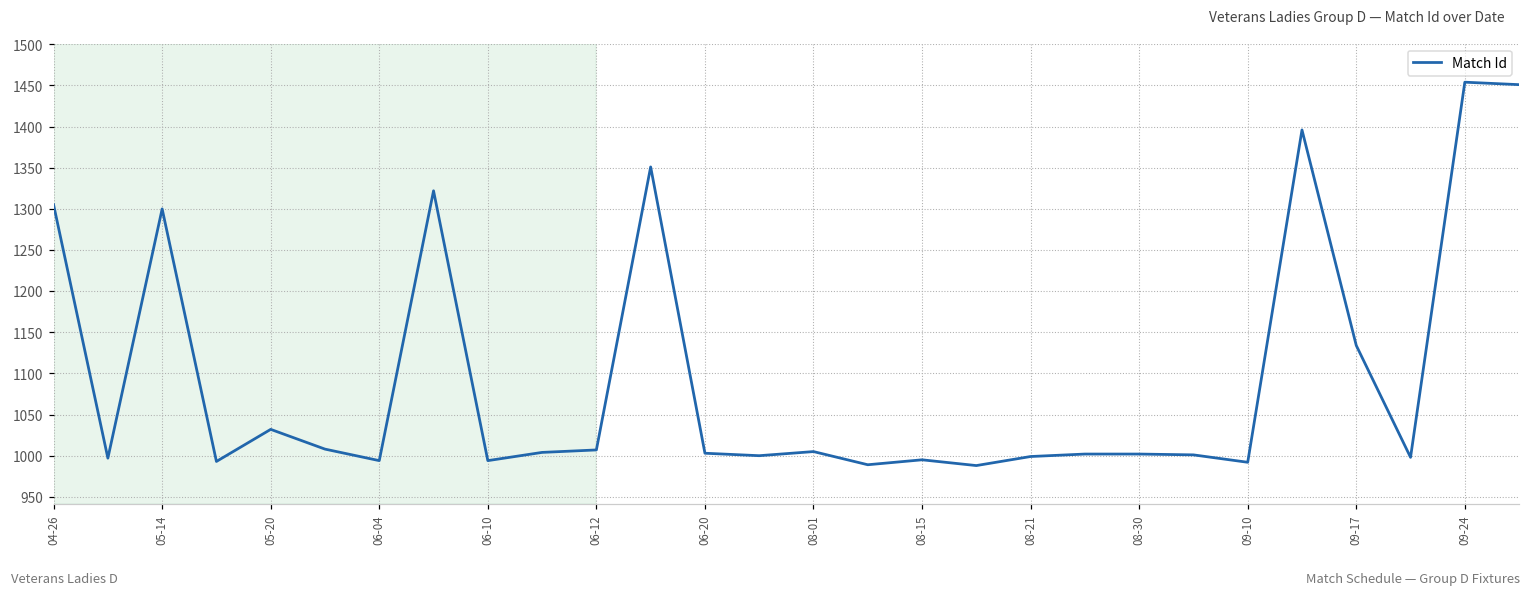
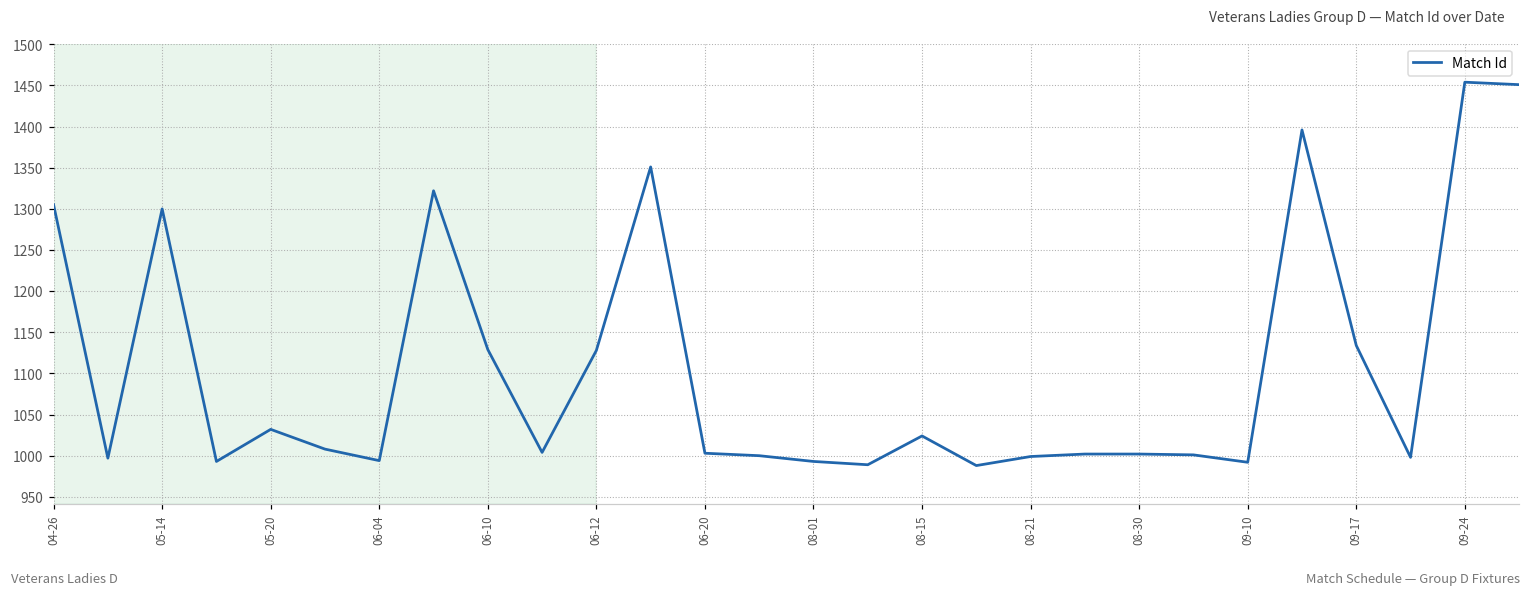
  {
    "04-26": 1310,
    "05-14": 1300,
    "05-20": 1030,
    "06-04": 990,
-   "06-10": 990,
-   "06-12": 1010,
+   "06-10": 1130,
+   "06-12": 1130,
    "06-20": 1000,
-   "08-01": 1010,
-   "08-15": 1000,
+   "08-01": 990,
+   "08-15": 1020,
    "08-21": 1000,
    "08-30": 1000,
    "09-10": 990,
    "09-17": 1130,
    "09-24": 1450
  }
